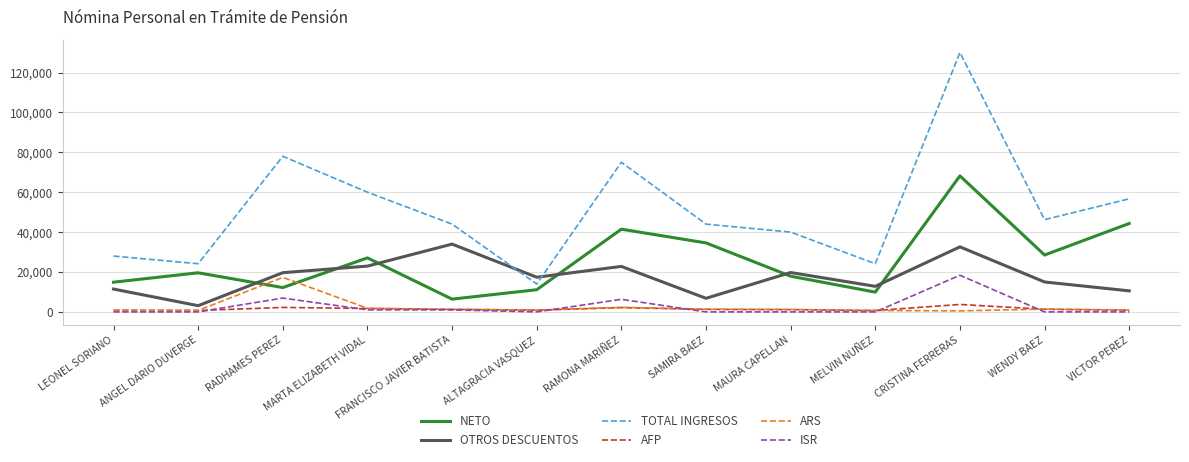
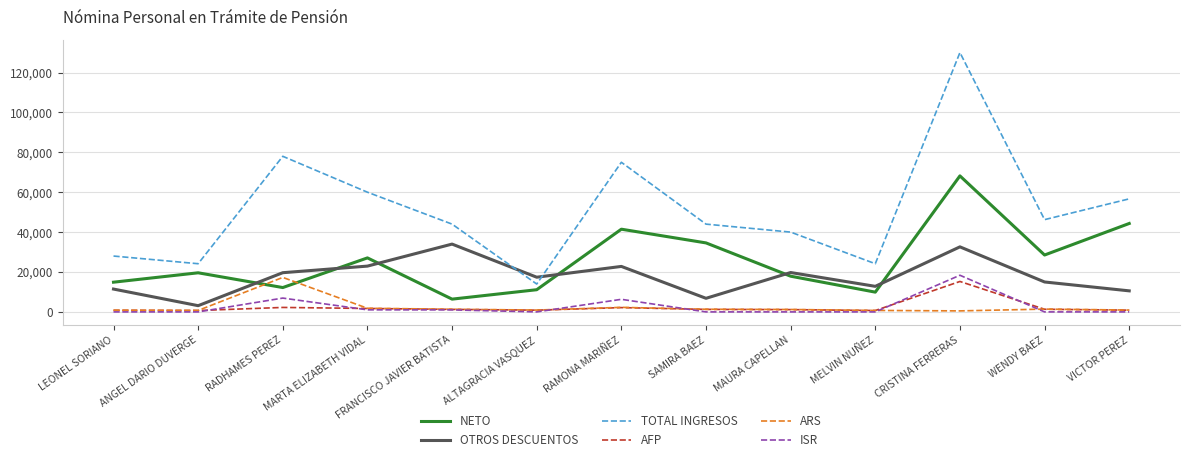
  {
    "NETO": {
      "LEONEL SORIANO": "15,000",
      "ANGEL DARIO DUVERGE": "20,000",
      "RADHAMES PEREZ": "12,000",
      "MARTA ELIZABETH VIDAL": "27,000",
      "FRANCISCO JAVIER BATISTA": "6,000",
      "ALTAGRACIA VASQUEZ": "11,000",
      "RAMONA MARIÑEZ": "41,000",
      "SAMIRA BAEZ": "35,000",
      "MAURA CAPELLAN": "18,000",
      "MELVIN NUÑEZ": "10,000",
      "CRISTINA FERRERAS": "68,000",
      "WENDY BAEZ": "29,000",
      "VICTOR PEREZ": "44,000"
    },
    "OTROS DESCUENTOS": {
      "LEONEL SORIANO": "11,000",
      "ANGEL DARIO DUVERGE": "3,000",
      "RADHAMES PEREZ": "20,000",
      "MARTA ELIZABETH VIDAL": "23,000",
      "FRANCISCO JAVIER BATISTA": "34,000",
      "ALTAGRACIA VASQUEZ": "17,000",
      "RAMONA MARIÑEZ": "23,000",
      "SAMIRA BAEZ": "7,000",
      "MAURA CAPELLAN": "20,000",
      "MELVIN NUÑEZ": "13,000",
      "CRISTINA FERRERAS": "33,000",
      "WENDY BAEZ": "15,000",
      "VICTOR PEREZ": "11,000"
    },
    "TOTAL INGRESOS": {
      "LEONEL SORIANO": "28,000",
      "ANGEL DARIO DUVERGE": "24,000",
      "RADHAMES PEREZ": "78,000",
      "MARTA ELIZABETH VIDAL": "60,000",
      "FRANCISCO JAVIER BATISTA": "44,000",
      "ALTAGRACIA VASQUEZ": "14,000",
      "RAMONA MARIÑEZ": "75,000",
      "SAMIRA BAEZ": "44,000",
      "MAURA CAPELLAN": "40,000",
      "MELVIN NUÑEZ": "24,000",
      "CRISTINA FERRERAS": "130,000",
      "WENDY BAEZ": "46,000",
      "VICTOR PEREZ": "57,000"
    },
    "AFP": {
      "RADHAMES PEREZ": "2,000",
-     "CRISTINA FERRERAS": "4,000"
+     "CRISTINA FERRERAS": "15,000"
    },
    "ARS": {
      "RADHAMES PEREZ": "17,000",
      "CRISTINA FERRERAS": "1,000"
    },
    "ISR": {
      "RADHAMES PEREZ": "7,000",
      "RAMONA MARIÑEZ": "6,000",
      "CRISTINA FERRERAS": "18,000",
      "WENDY BAEZ": "0"
    }
  }
